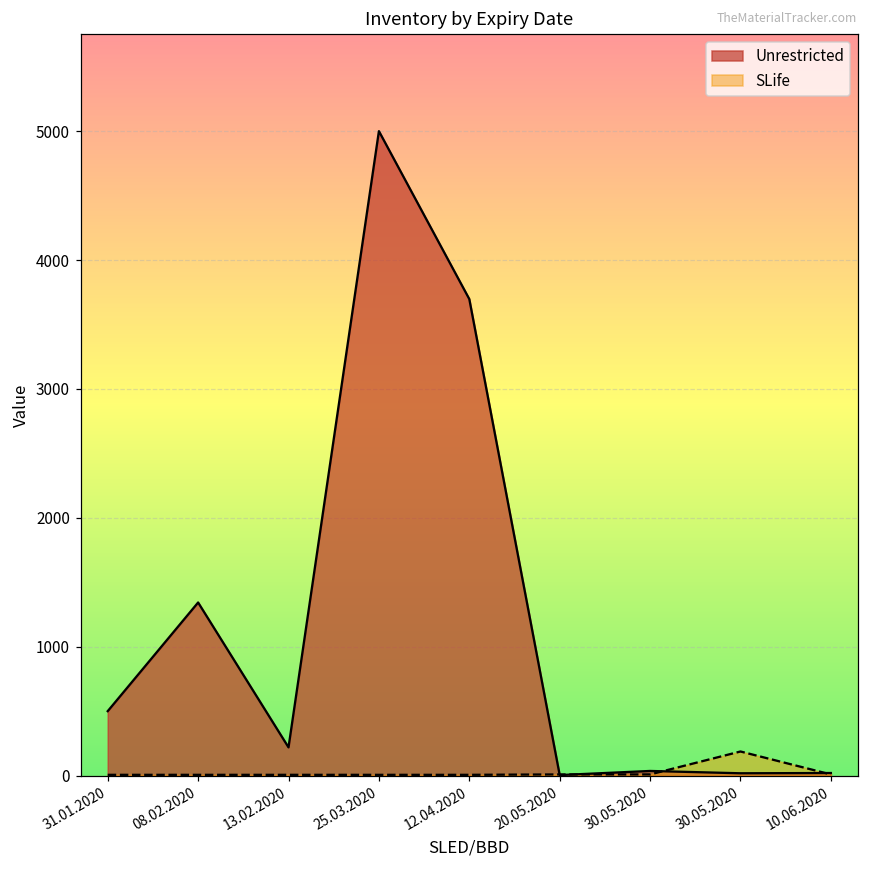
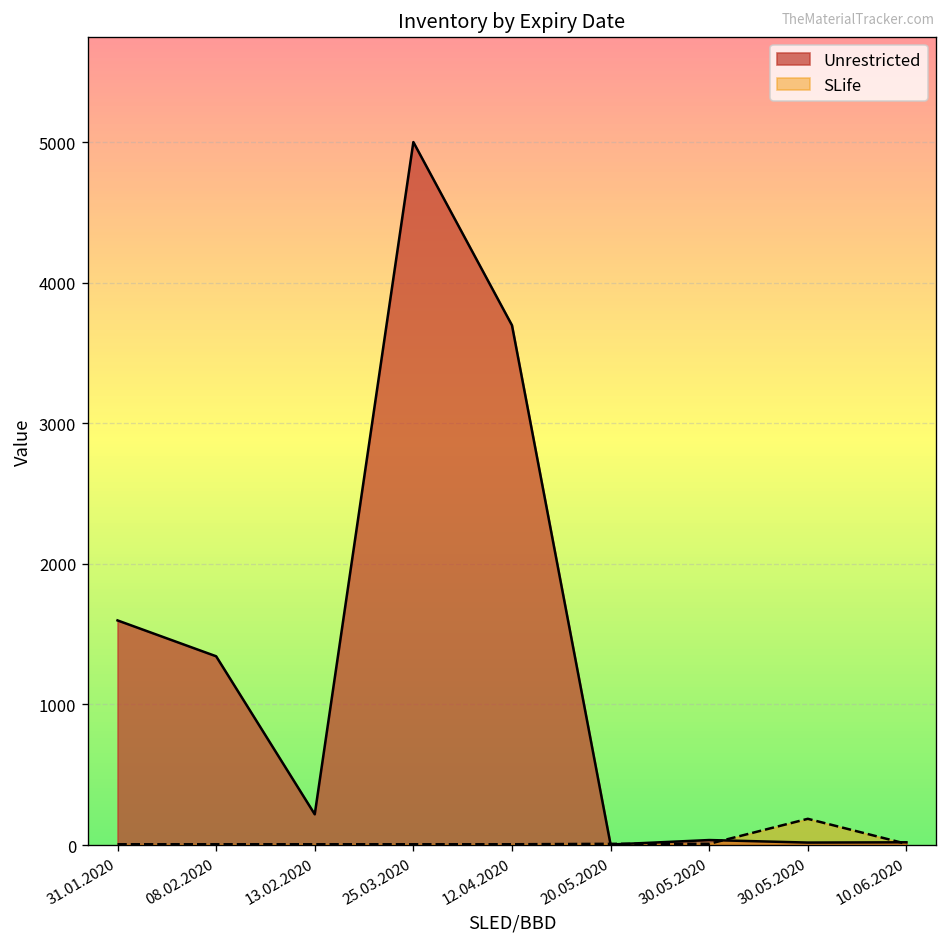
  {
    "Unrestricted": {
-     "31.01.2020": 500,
+     "31.01.2020": 1600,
      "08.02.2020": 1340,
      "13.02.2020": 220,
      "25.03.2020": 5000,
      "12.04.2020": 3700
    },
    "SLife": {
      "31.01.2020": 10,
      "08.02.2020": 10,
      "13.02.2020": 10,
      "25.03.2020": 10,
      "12.04.2020": 10
    }
  }
